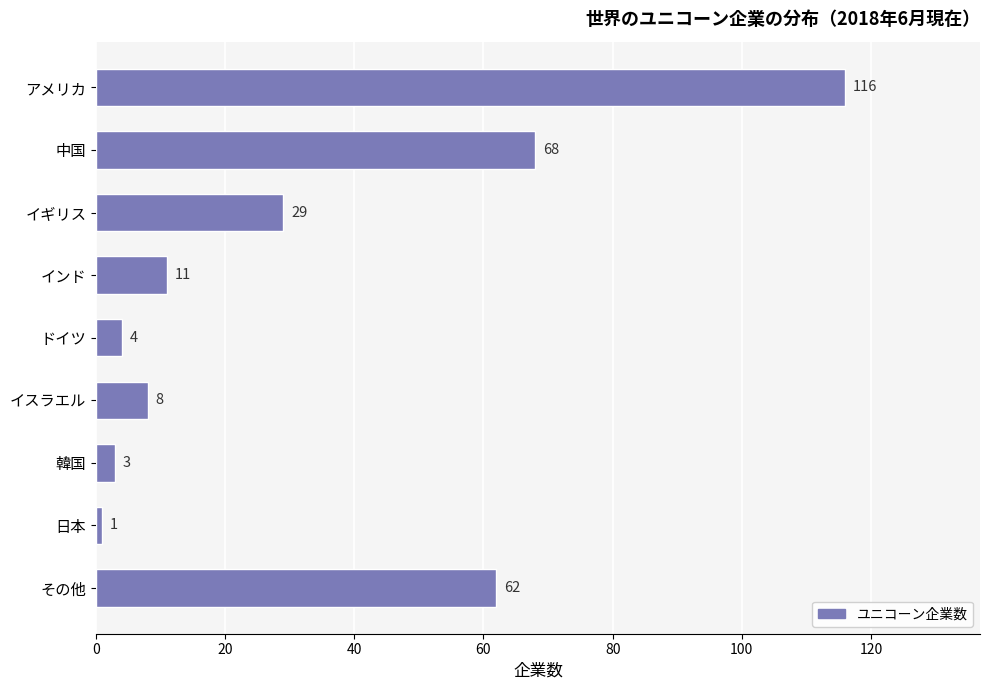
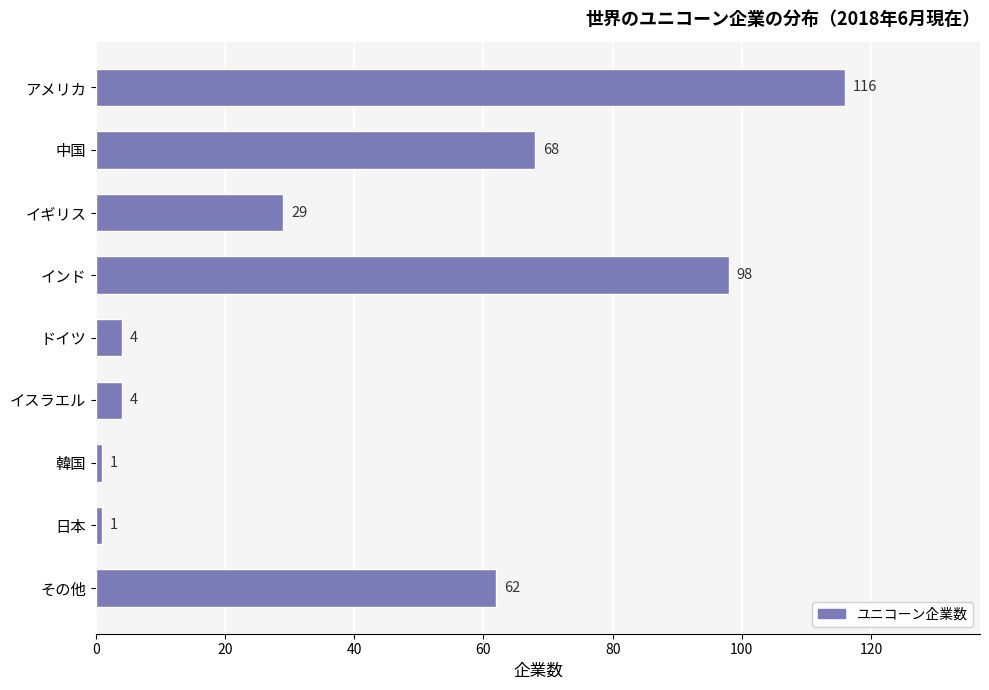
  {
    "アメリカ": 116,
    "中国": 68,
    "イギリス": 29,
-   "インド": 11,
+   "インド": 98,
    "ドイツ": 4,
-   "イスラエル": 8,
-   "韓国": 3,
+   "イスラエル": 4,
+   "韓国": 1,
    "日本": 1,
    "その他": 62
  }
